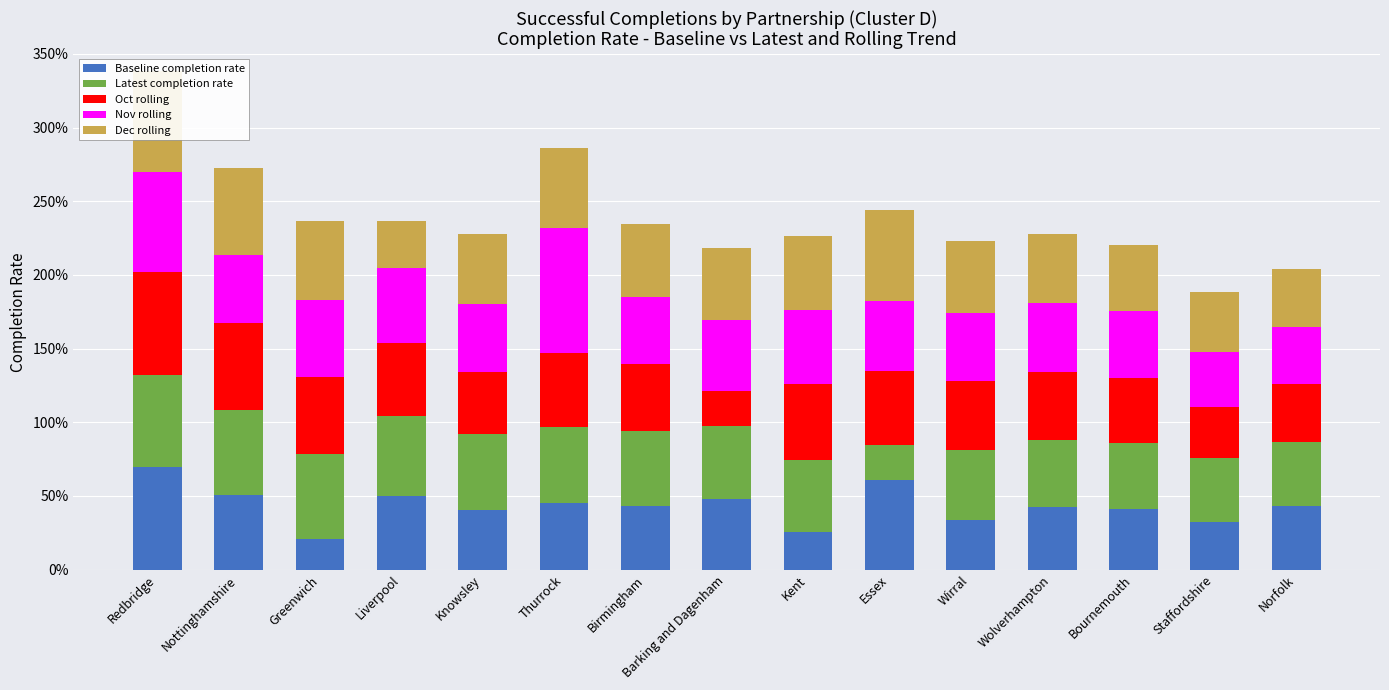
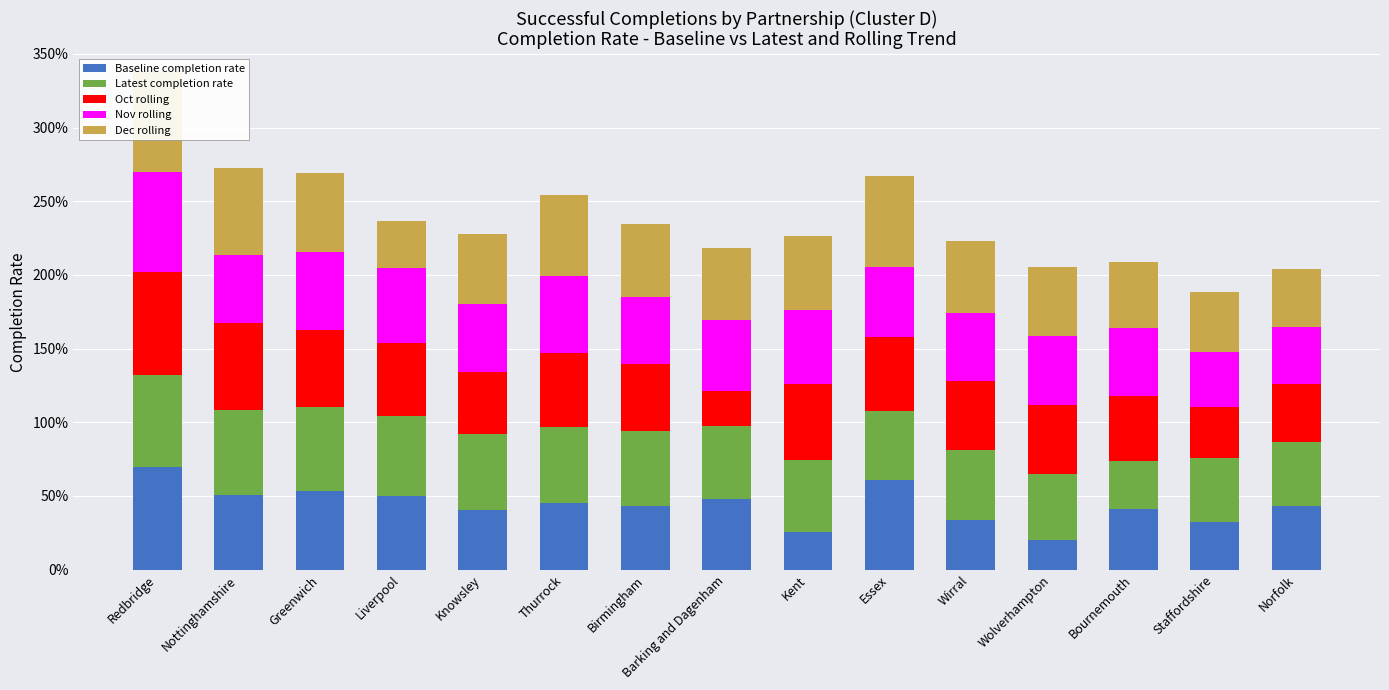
  {
    "Baseline completion rate": {
      "Redbridge": "69%",
      "Nottinghamshire": "51%",
-     "Greenwich": "21%",
+     "Greenwich": "53%",
      "Liverpool": "50%",
      "Knowsley": "40%",
      "Thurrock": "46%",
      "Birmingham": "43%",
      "Barking and Dagenham": "48%",
      "Kent": "26%",
      "Essex": "61%",
      "Wirral": "34%",
-     "Wolverhampton": "43%",
+     "Wolverhampton": "20%",
      "Bournemouth": "41%",
      "Staffordshire": "32%",
      "Norfolk": "43%"
    },
    "Latest completion rate": {
      "Redbridge": "63%",
      "Nottinghamshire": "57%",
      "Greenwich": "57%",
      "Liverpool": "55%",
      "Knowsley": "51%",
      "Thurrock": "51%",
      "Birmingham": "51%",
      "Barking and Dagenham": "49%",
      "Kent": "49%",
-     "Essex": "24%",
+     "Essex": "47%",
      "Wirral": "47%",
      "Wolverhampton": "45%",
-     "Bournemouth": "45%",
+     "Bournemouth": "33%",
      "Staffordshire": "43%",
      "Norfolk": "43%"
    },
    "Oct rolling": {
      "Redbridge": "69%",
      "Nottinghamshire": "59%",
      "Greenwich": "52%",
      "Liverpool": "50%",
      "Knowsley": "42%",
      "Thurrock": "50%",
      "Birmingham": "45%",
      "Barking and Dagenham": "24%",
      "Kent": "51%",
      "Essex": "50%",
      "Wirral": "47%",
      "Wolverhampton": "46%",
      "Bournemouth": "44%",
      "Staffordshire": "35%",
      "Norfolk": "39%"
    },
    "Nov rolling": {
      "Redbridge": "68%",
      "Nottinghamshire": "46%",
      "Greenwich": "53%",
      "Liverpool": "51%",
      "Knowsley": "46%",
-     "Thurrock": "85%",
+     "Thurrock": "53%",
      "Birmingham": "46%",
      "Barking and Dagenham": "48%",
      "Kent": "50%",
      "Essex": "48%",
      "Wirral": "46%",
      "Wolverhampton": "47%",
      "Bournemouth": "46%",
      "Staffordshire": "37%",
      "Norfolk": "39%"
    },
    "Dec rolling": {
      "Nottinghamshire": "59%",
      "Greenwich": "54%",
      "Liverpool": "32%",
      "Knowsley": "48%",
      "Thurrock": "54%",
      "Birmingham": "49%",
      "Barking and Dagenham": "49%",
      "Kent": "50%",
      "Essex": "61%",
      "Wirral": "49%",
      "Wolverhampton": "47%",
      "Bournemouth": "45%",
      "Staffordshire": "41%",
      "Norfolk": "39%"
    }
  }
